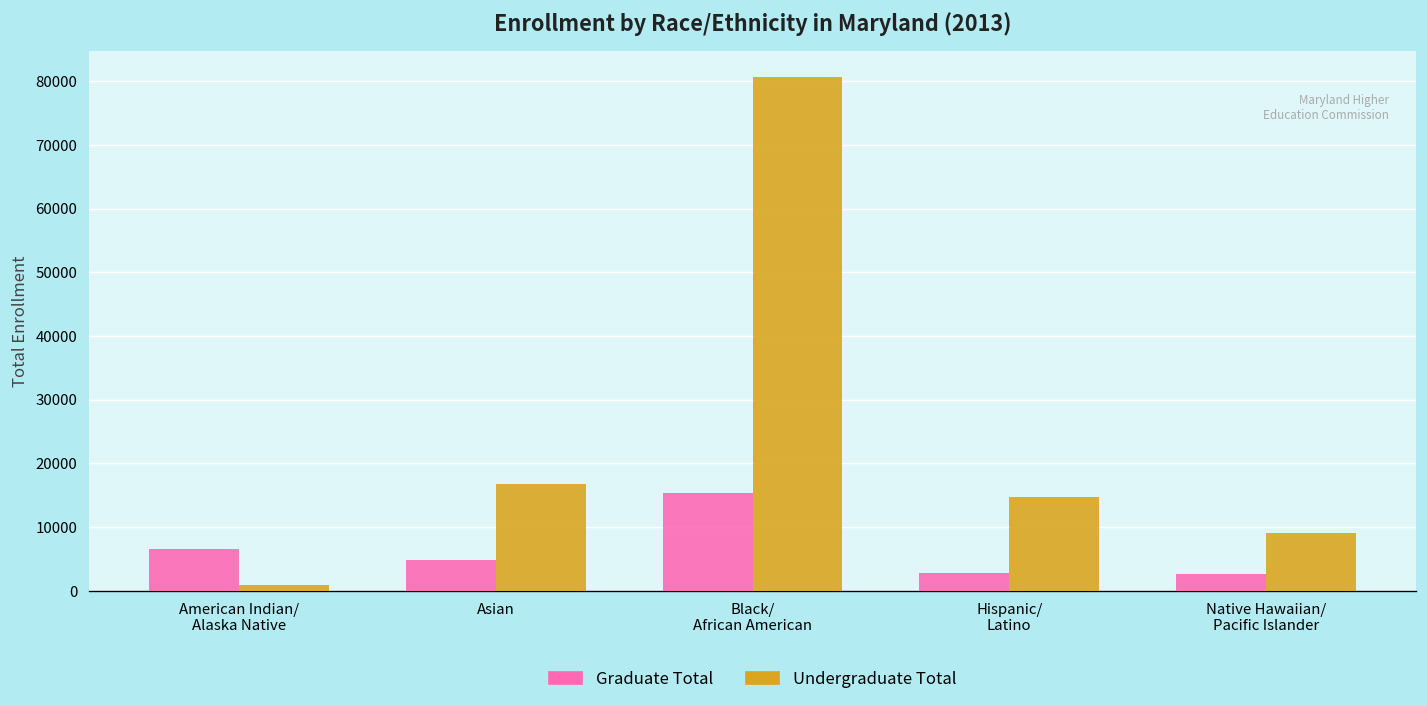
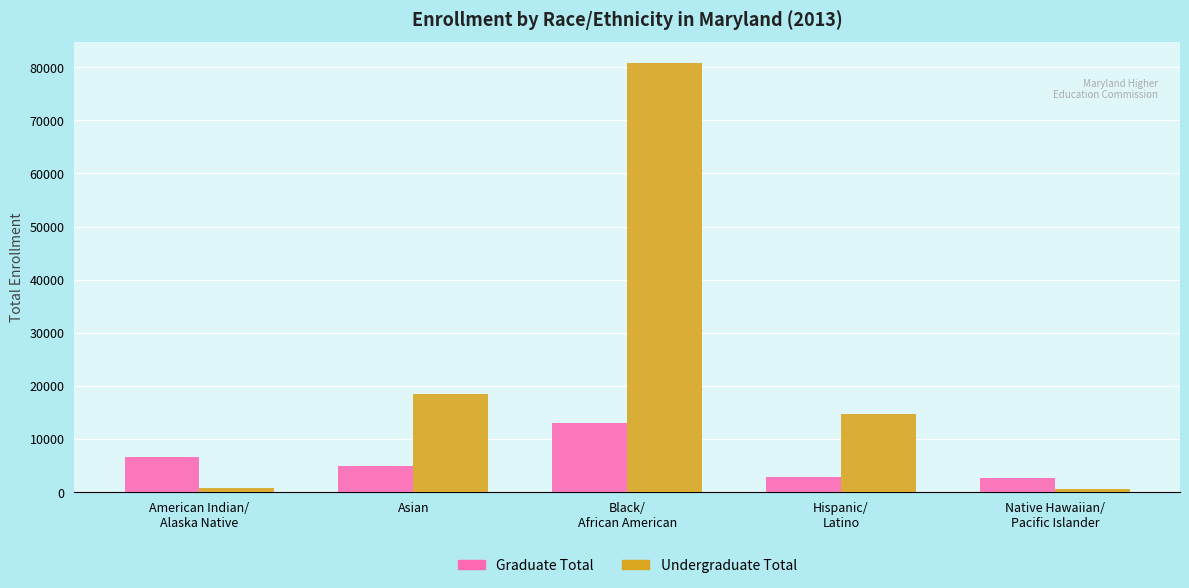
  {
    "Graduate Total": {
      "American Indian/ Alaska Native": 6000,
      "Asian": 5000,
-     "Black/ African American": 15000,
+     "Black/ African American": 13000,
      "Hispanic/ Latino": 3000,
      "Native Hawaiian/ Pacific Islander": 3000
    },
    "Undergraduate Total": {
      "American Indian/ Alaska Native": 1000,
-     "Asian": 17000,
+     "Asian": 19000,
      "Black/ African American": 81000,
      "Hispanic/ Latino": 15000,
-     "Native Hawaiian/ Pacific Islander": 9000
+     "Native Hawaiian/ Pacific Islander": 1000
    }
  }
